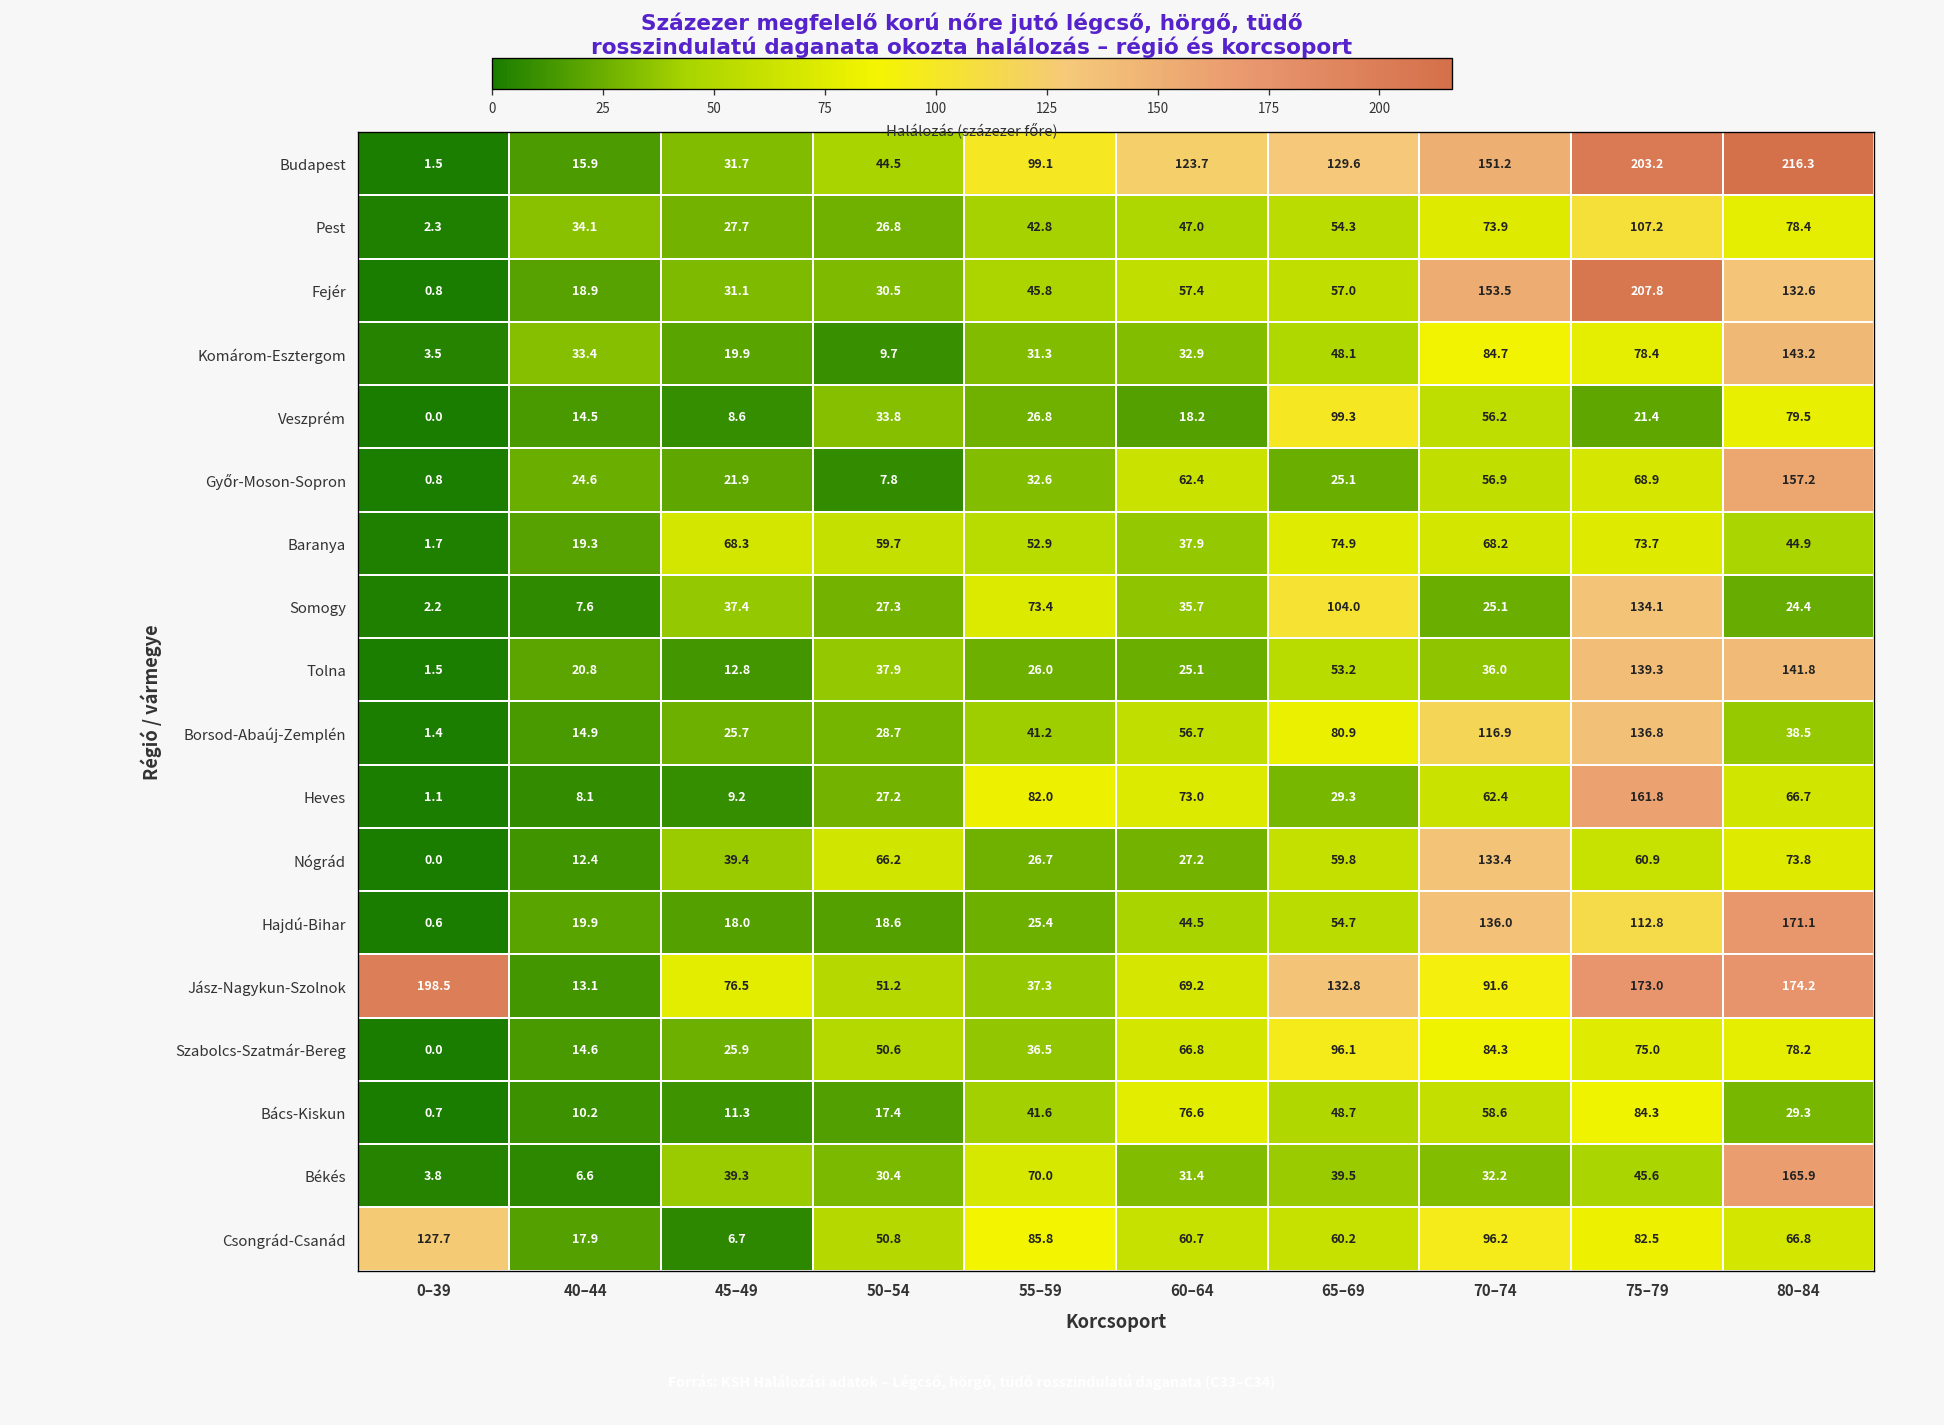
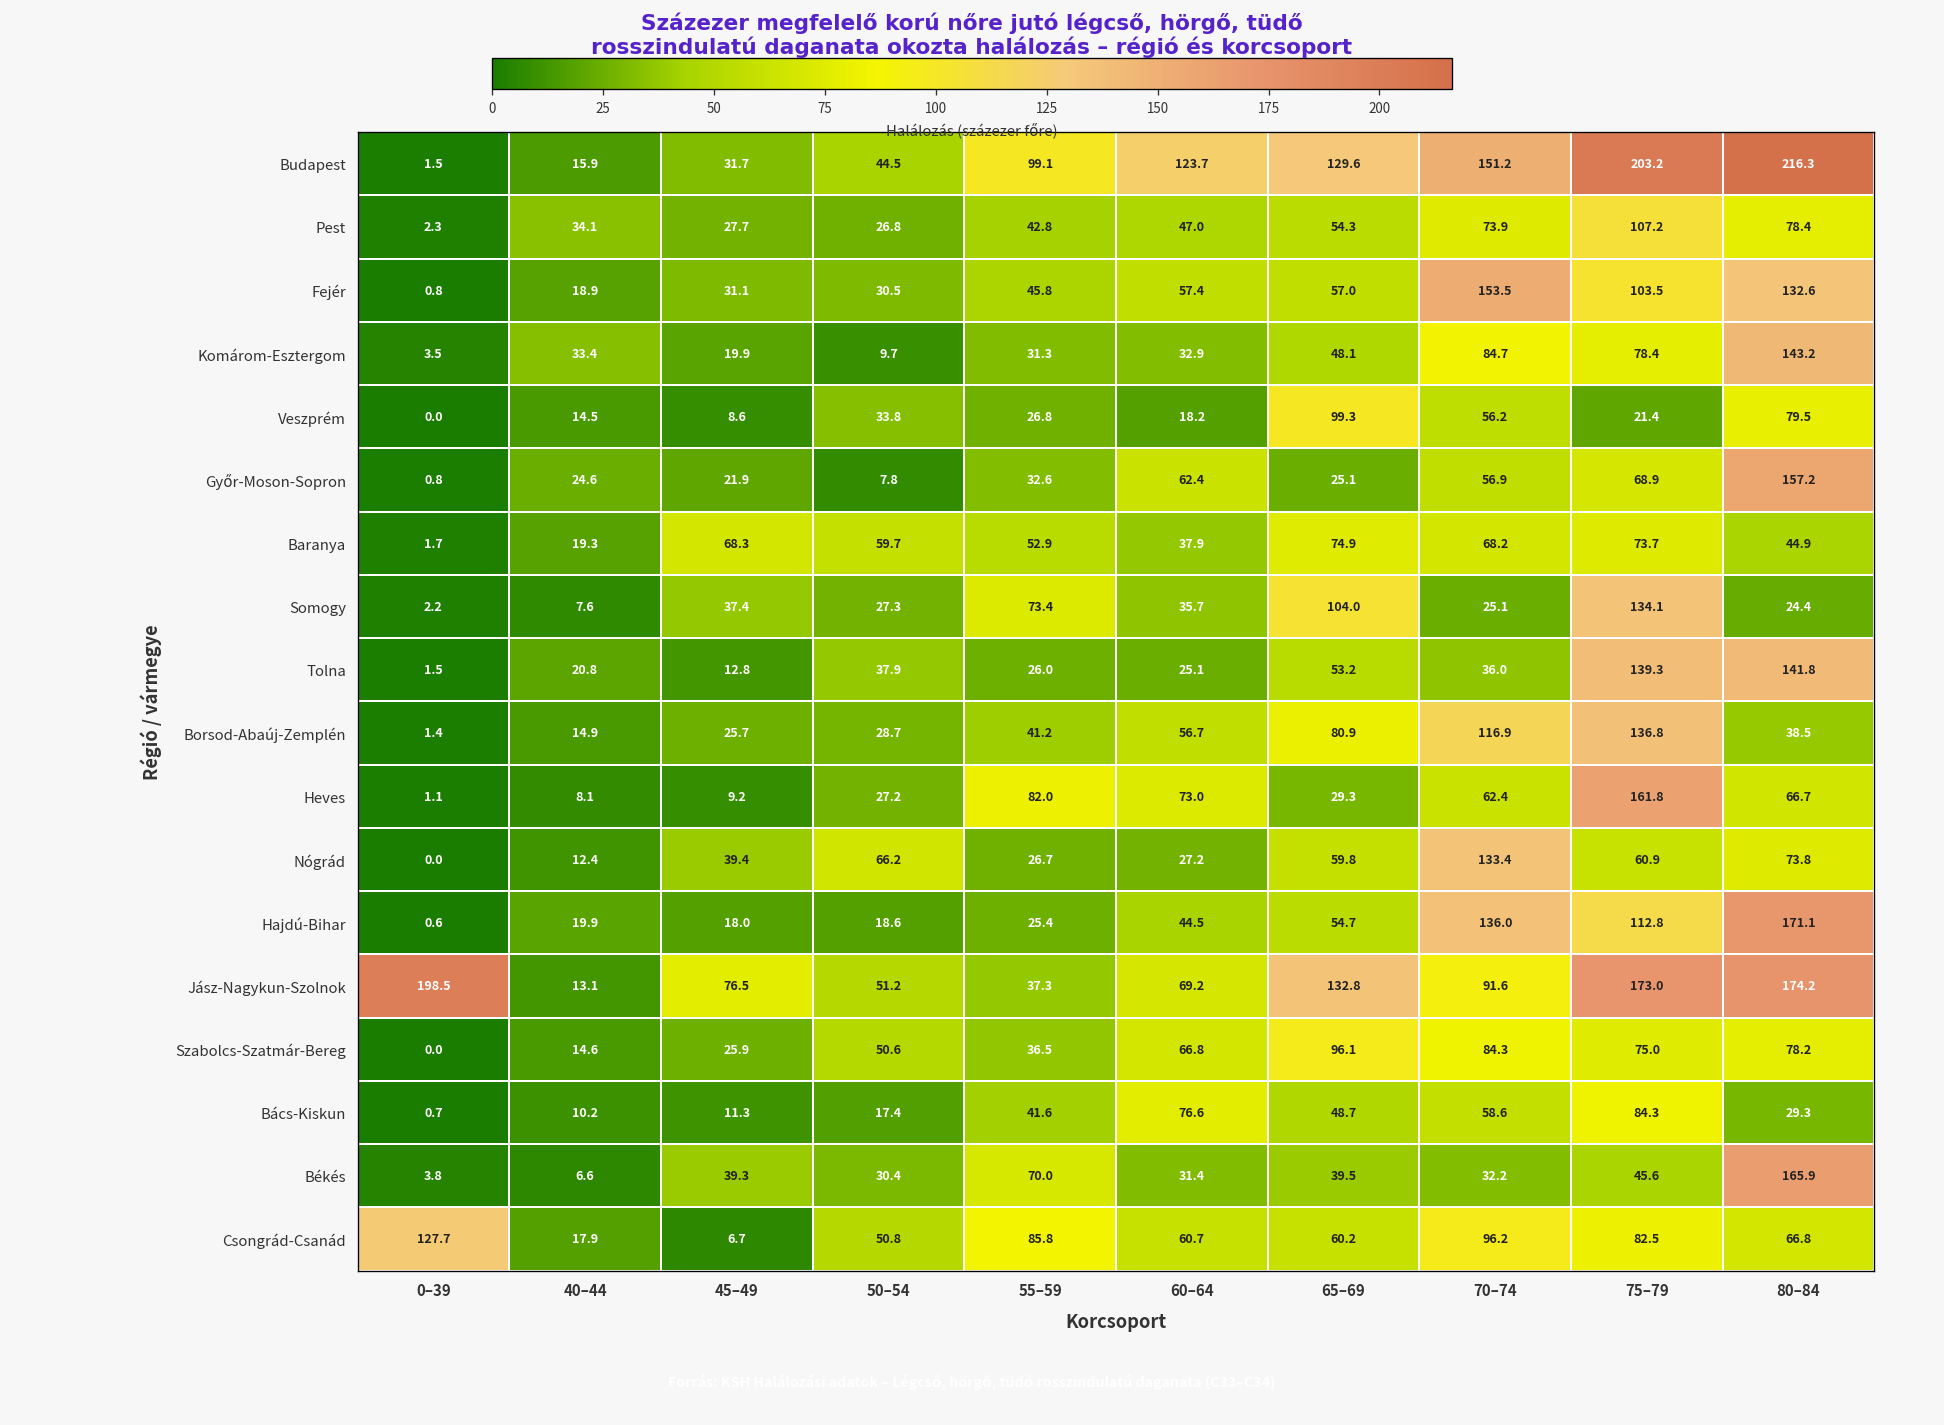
  {
    "Budapest": {
      "0–39": 1.5,
      "40–44": 15.9,
      "45–49": 31.7,
      "50–54": 44.5,
      "55–59": 99.1,
      "60–64": 123.7,
      "65–69": 129.6,
      "70–74": 151.2,
      "75–79": 203.2,
      "80–84": 216.3
    },
    "Pest": {
      "0–39": 2.3,
      "40–44": 34.1,
      "45–49": 27.7,
      "50–54": 26.8,
      "55–59": 42.8,
      "60–64": 47.0,
      "65–69": 54.3,
      "70–74": 73.9,
      "75–79": 107.2,
      "80–84": 78.4
    },
    "Fejér": {
      "0–39": 0.8,
      "40–44": 18.9,
      "45–49": 31.1,
      "50–54": 30.5,
      "55–59": 45.8,
      "60–64": 57.4,
      "65–69": 57.0,
      "70–74": 153.5,
-     "75–79": 207.8,
+     "75–79": 103.5,
      "80–84": 132.6
    },
    "Komárom-Esztergom": {
      "0–39": 3.5,
      "40–44": 33.4,
      "45–49": 19.9,
      "50–54": 9.7,
      "55–59": 31.3,
      "60–64": 32.9,
      "65–69": 48.1,
      "70–74": 84.7,
      "75–79": 78.4,
      "80–84": 143.2
    },
    "Veszprém": {
      "0–39": 0.0,
      "40–44": 14.5,
      "45–49": 8.6,
      "50–54": 33.8,
      "55–59": 26.8,
      "60–64": 18.2,
      "65–69": 99.3,
      "70–74": 56.2,
      "75–79": 21.4,
      "80–84": 79.5
    },
    "Győr-Moson-Sopron": {
      "0–39": 0.8,
      "40–44": 24.6,
      "45–49": 21.9,
      "50–54": 7.8,
      "55–59": 32.6,
      "60–64": 62.4,
      "65–69": 25.1,
      "70–74": 56.9,
      "75–79": 68.9,
      "80–84": 157.2
    },
    "Baranya": {
      "0–39": 1.7,
      "40–44": 19.3,
      "45–49": 68.3,
      "50–54": 59.7,
      "55–59": 52.9,
      "60–64": 37.9,
      "65–69": 74.9,
      "70–74": 68.2,
      "75–79": 73.7,
      "80–84": 44.9
    },
    "Somogy": {
      "0–39": 2.2,
      "40–44": 7.6,
      "45–49": 37.4,
      "50–54": 27.3,
      "55–59": 73.4,
      "60–64": 35.7,
      "65–69": 104.0,
      "70–74": 25.1,
      "75–79": 134.1,
      "80–84": 24.4
    },
    "Tolna": {
      "0–39": 1.5,
      "40–44": 20.8,
      "45–49": 12.8,
      "50–54": 37.9,
      "55–59": 26.0,
      "60–64": 25.1,
      "65–69": 53.2,
      "70–74": 36.0,
      "75–79": 139.3,
      "80–84": 141.8
    },
    "Borsod-Abaúj-Zemplén": {
      "0–39": 1.4,
      "40–44": 14.9,
      "45–49": 25.7,
      "50–54": 28.7,
      "55–59": 41.2,
      "60–64": 56.7,
      "65–69": 80.9,
      "70–74": 116.9,
      "75–79": 136.8,
      "80–84": 38.5
    },
    "Heves": {
      "0–39": 1.1,
      "40–44": 8.1,
      "45–49": 9.2,
      "50–54": 27.2,
      "55–59": 82.0,
      "60–64": 73.0,
      "65–69": 29.3,
      "70–74": 62.4,
      "75–79": 161.8,
      "80–84": 66.7
    },
    "Nógrád": {
      "0–39": 0.0,
      "40–44": 12.4,
      "45–49": 39.4,
      "50–54": 66.2,
      "55–59": 26.7,
      "60–64": 27.2,
      "65–69": 59.8,
      "70–74": 133.4,
      "75–79": 60.9,
      "80–84": 73.8
    },
    "Hajdú-Bihar": {
      "0–39": 0.6,
      "40–44": 19.9,
      "45–49": 18.0,
      "50–54": 18.6,
      "55–59": 25.4,
      "60–64": 44.5,
      "65–69": 54.7,
      "70–74": 136.0,
      "75–79": 112.8,
      "80–84": 171.1
    },
    "Jász-Nagykun-Szolnok": {
      "0–39": 198.5,
      "40–44": 13.1,
      "45–49": 76.5,
      "50–54": 51.2,
      "55–59": 37.3,
      "60–64": 69.2,
      "65–69": 132.8,
      "70–74": 91.6,
      "75–79": 173.0,
      "80–84": 174.2
    },
    "Szabolcs-Szatmár-Bereg": {
      "0–39": 0.0,
      "40–44": 14.6,
      "45–49": 25.9,
      "50–54": 50.6,
      "55–59": 36.5,
      "60–64": 66.8,
      "65–69": 96.1,
      "70–74": 84.3,
      "75–79": 75.0,
      "80–84": 78.2
    },
    "Bács-Kiskun": {
      "0–39": 0.7,
      "40–44": 10.2,
      "45–49": 11.3,
      "50–54": 17.4,
      "55–59": 41.6,
      "60–64": 76.6,
      "65–69": 48.7,
      "70–74": 58.6,
      "75–79": 84.3,
      "80–84": 29.3
    },
    "Békés": {
      "0–39": 3.8,
      "40–44": 6.6,
      "45–49": 39.3,
      "50–54": 30.4,
      "55–59": 70.0,
      "60–64": 31.4,
      "65–69": 39.5,
      "70–74": 32.2,
      "75–79": 45.6,
      "80–84": 165.9
    },
    "Csongrád-Csanád": {
      "0–39": 127.7,
      "40–44": 17.9,
      "45–49": 6.7,
      "50–54": 50.8,
      "55–59": 85.8,
      "60–64": 60.7,
      "65–69": 60.2,
      "70–74": 96.2,
      "75–79": 82.5,
      "80–84": 66.8
    }
  }
